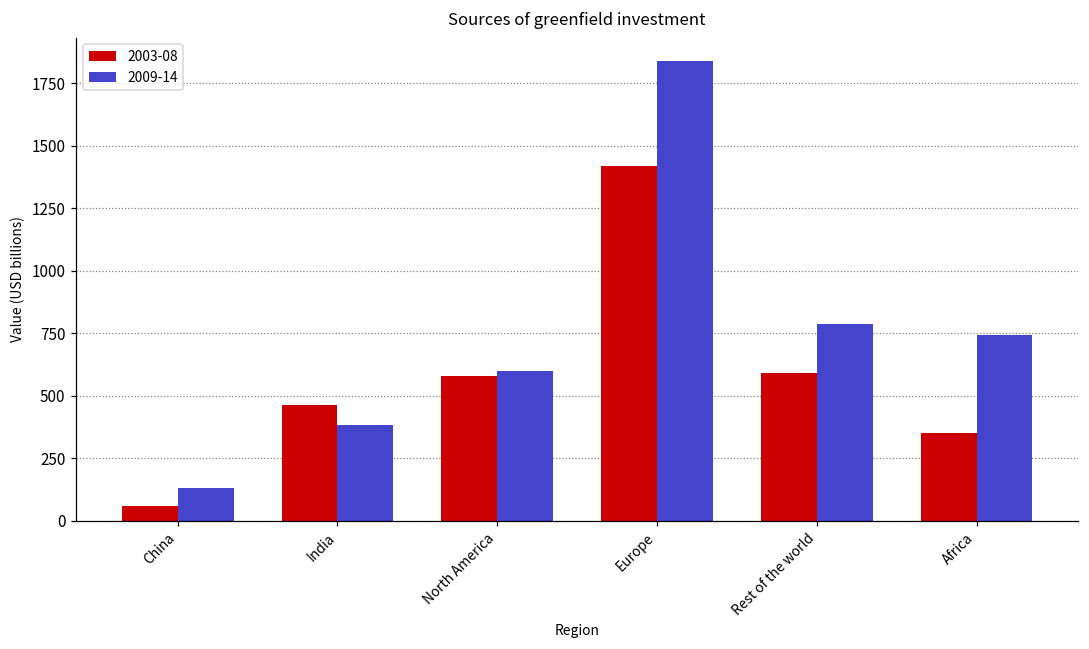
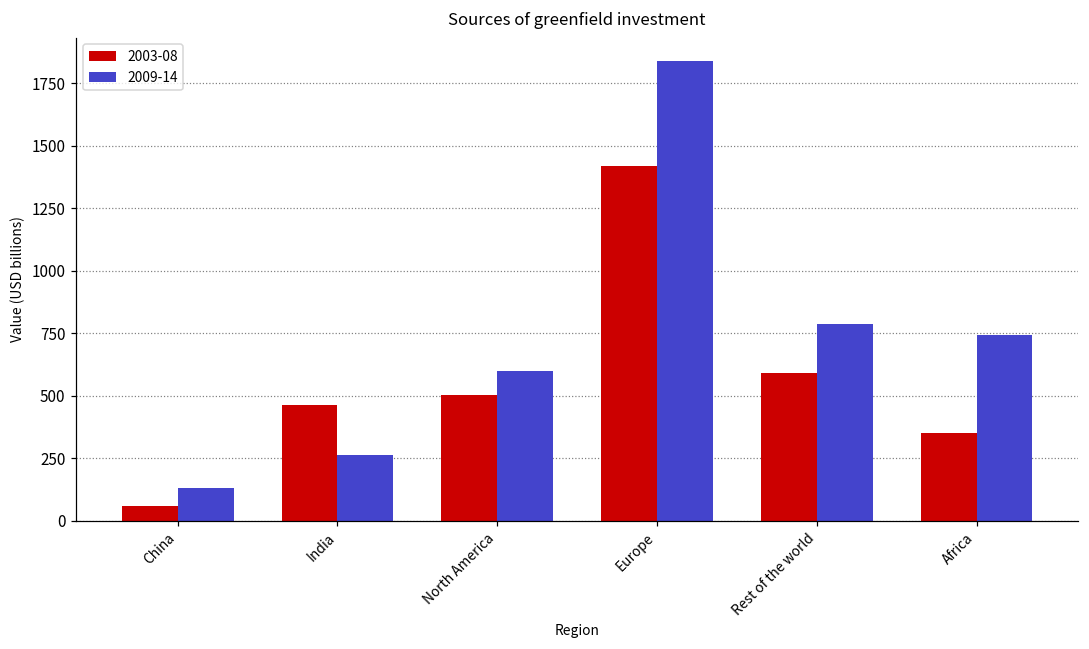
  {
    "2003-08": {
      "China": 60,
      "India": 460,
-     "North America": 580,
+     "North America": 500,
      "Europe": 1420,
      "Rest of the world": 590,
      "Africa": 350
    },
    "2009-14": {
      "China": 130,
-     "India": 380,
+     "India": 260,
      "North America": 600,
      "Europe": 1840,
      "Rest of the world": 790,
      "Africa": 740
    }
  }
